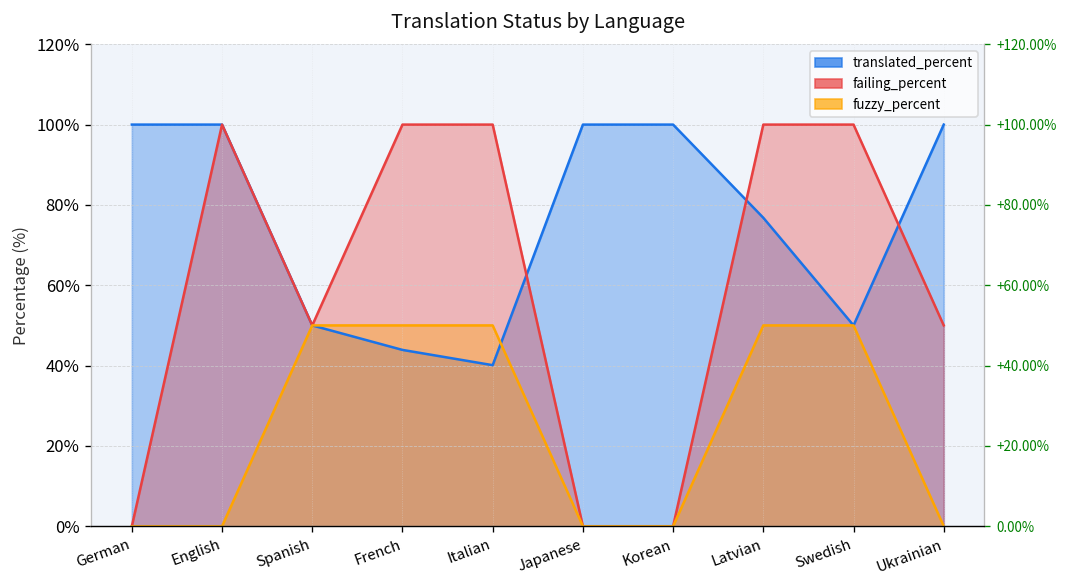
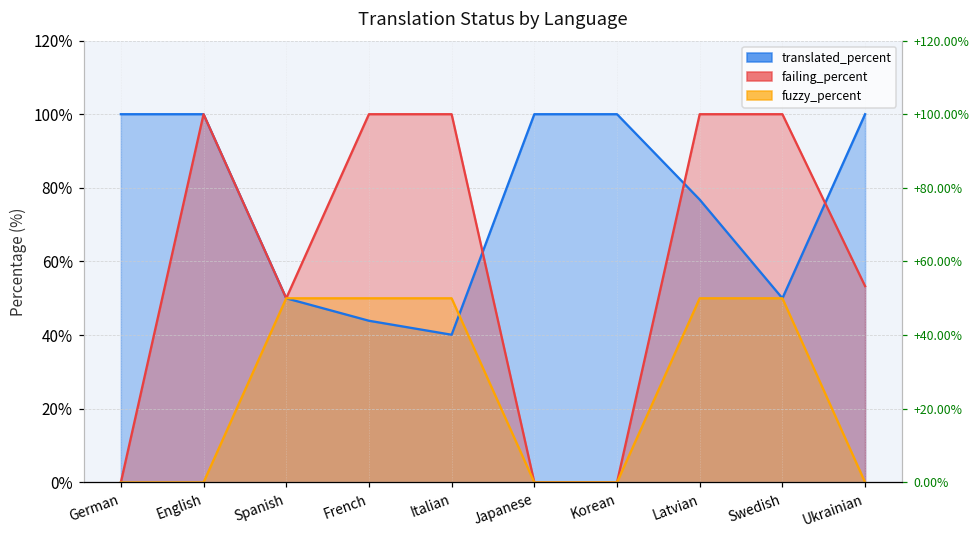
  {
    "translated_percent": {
      "German": "100%",
      "French": "44%",
      "Italian": "40%",
      "Japanese": "100%",
      "Korean": "100%",
      "Latvian": "77%",
      "Ukrainian": "100%"
    },
    "failing_percent": {
      "French": "100%",
      "Italian": "100%",
      "Latvian": "100%",
      "Swedish": "100%",
-     "Ukrainian": "50%"
+     "Ukrainian": "53%"
    },
    "fuzzy_percent": {
      "English": "0%",
      "French": "50%",
      "Italian": "50%",
      "Latvian": "50%",
      "Ukrainian": "0%"
    }
  }
